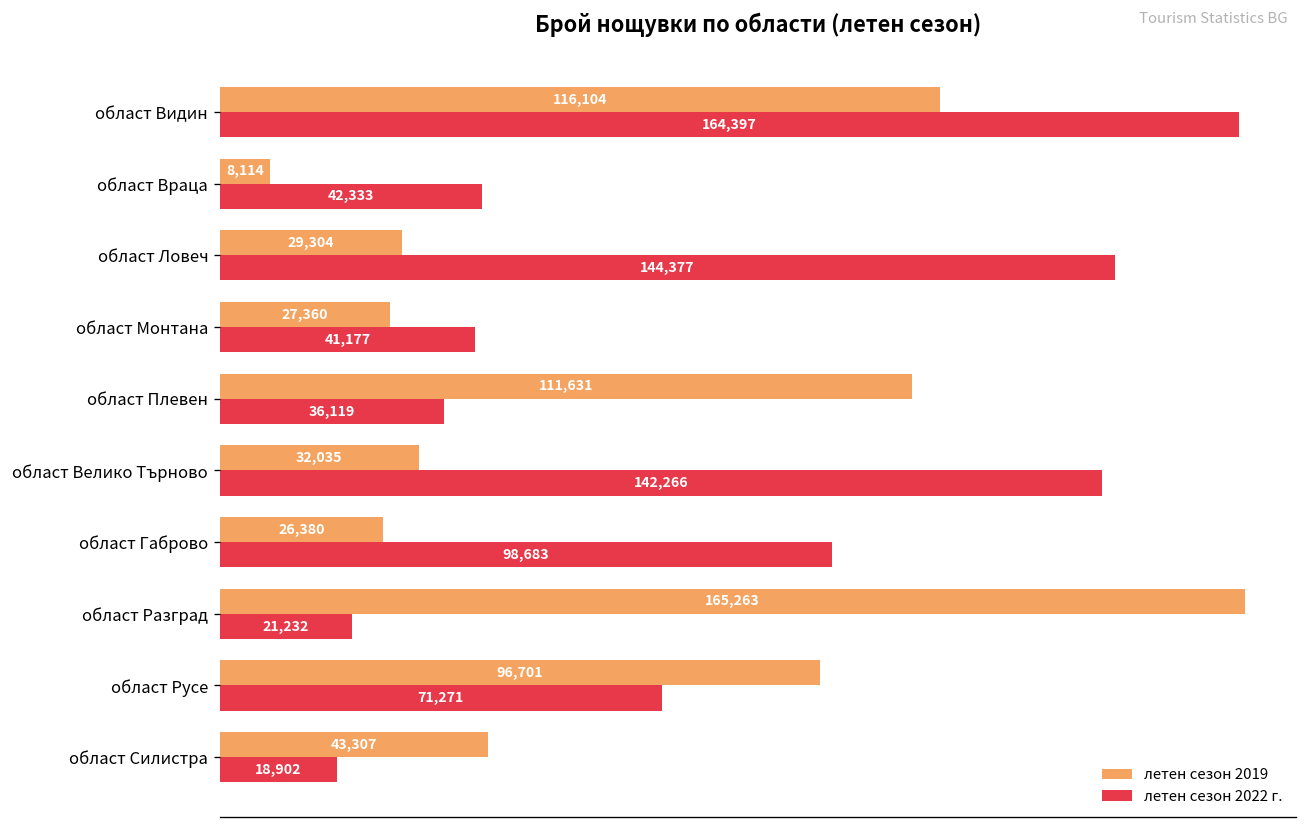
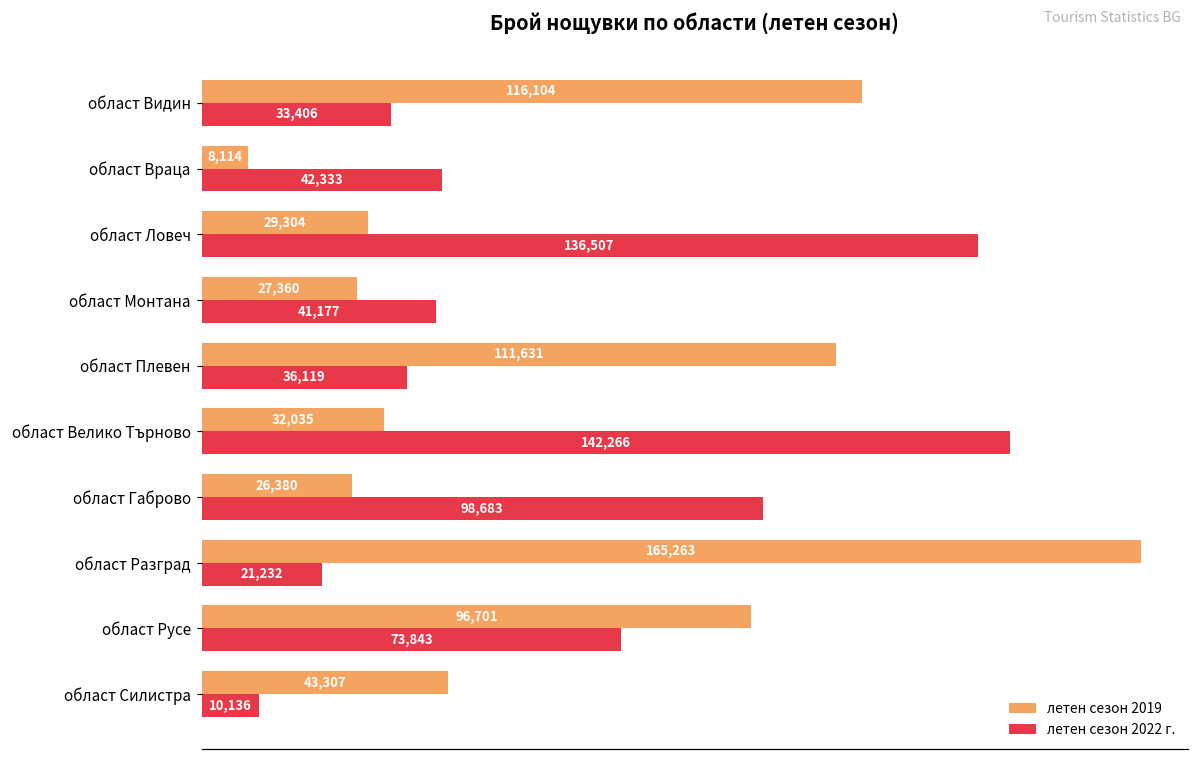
  {
    "летен сезон 2019": {
      "област Видин": "116,104",
      "област Враца": "8,114",
      "област Ловеч": "29,304",
      "област Монтана": "27,360",
      "област Плевен": "111,631",
      "област Велико Търново": "32,035",
      "област Габрово": "26,380",
      "област Разград": "165,263",
      "област Русе": "96,701",
      "област Силистра": "43,307"
    },
    "летен сезон 2022 г.": {
-     "област Видин": "164,397",
+     "област Видин": "33,406",
      "област Враца": "42,333",
-     "област Ловеч": "144,377",
+     "област Ловеч": "136,507",
      "област Монтана": "41,177",
      "област Плевен": "36,119",
      "област Велико Търново": "142,266",
      "област Габрово": "98,683",
      "област Разград": "21,232",
-     "област Русе": "71,271",
-     "област Силистра": "18,902"
+     "област Русе": "73,843",
+     "област Силистра": "10,136"
    }
  }
